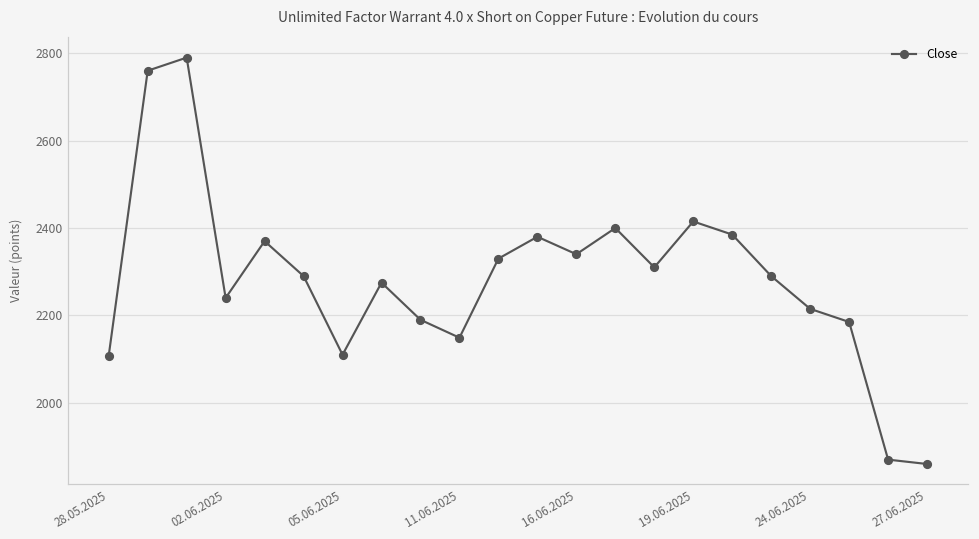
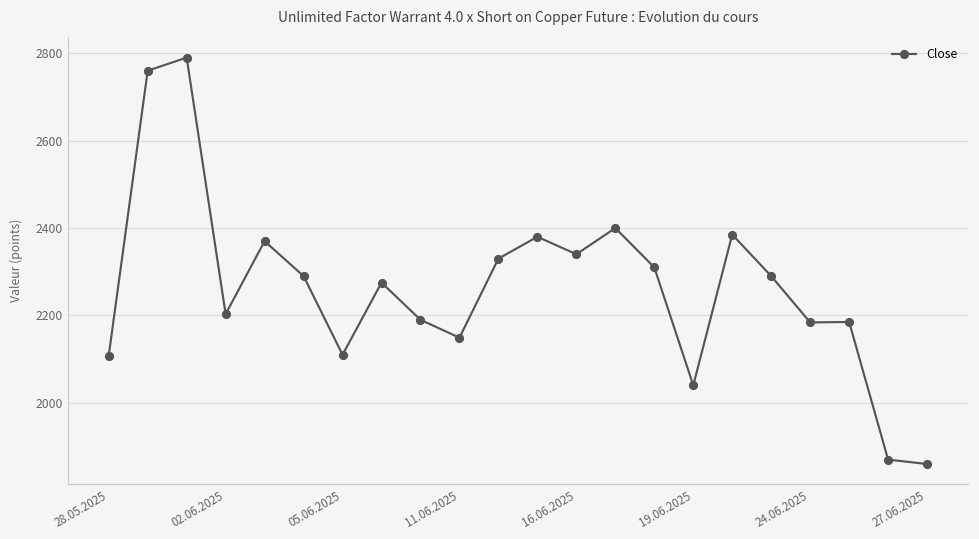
  {
    "28.05.2025": 2110,
-   "02.06.2025": 2240,
+   "02.06.2025": 2200,
    "05.06.2025": 2110,
    "11.06.2025": 2150,
    "16.06.2025": 2340,
-   "19.06.2025": 2420,
-   "24.06.2025": 2220,
+   "19.06.2025": 2040,
+   "24.06.2025": 2180,
    "27.06.2025": 1860
  }
